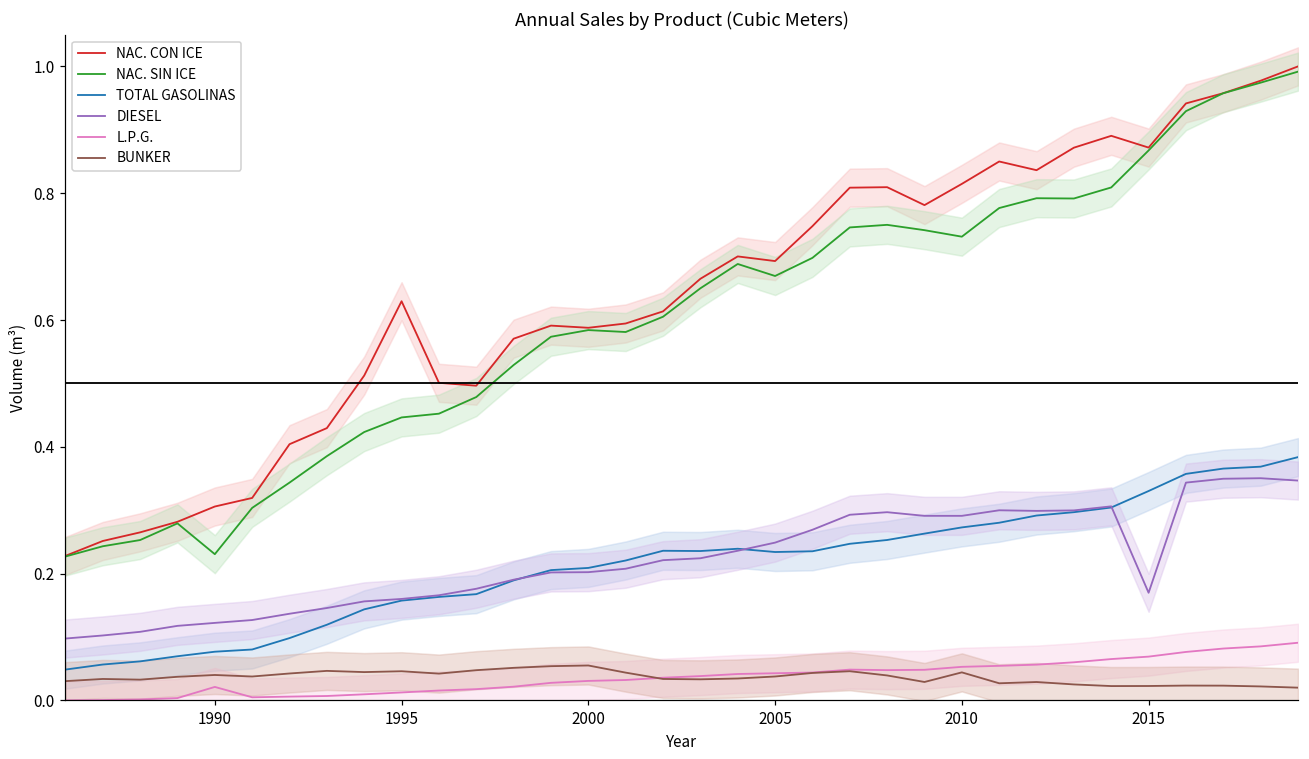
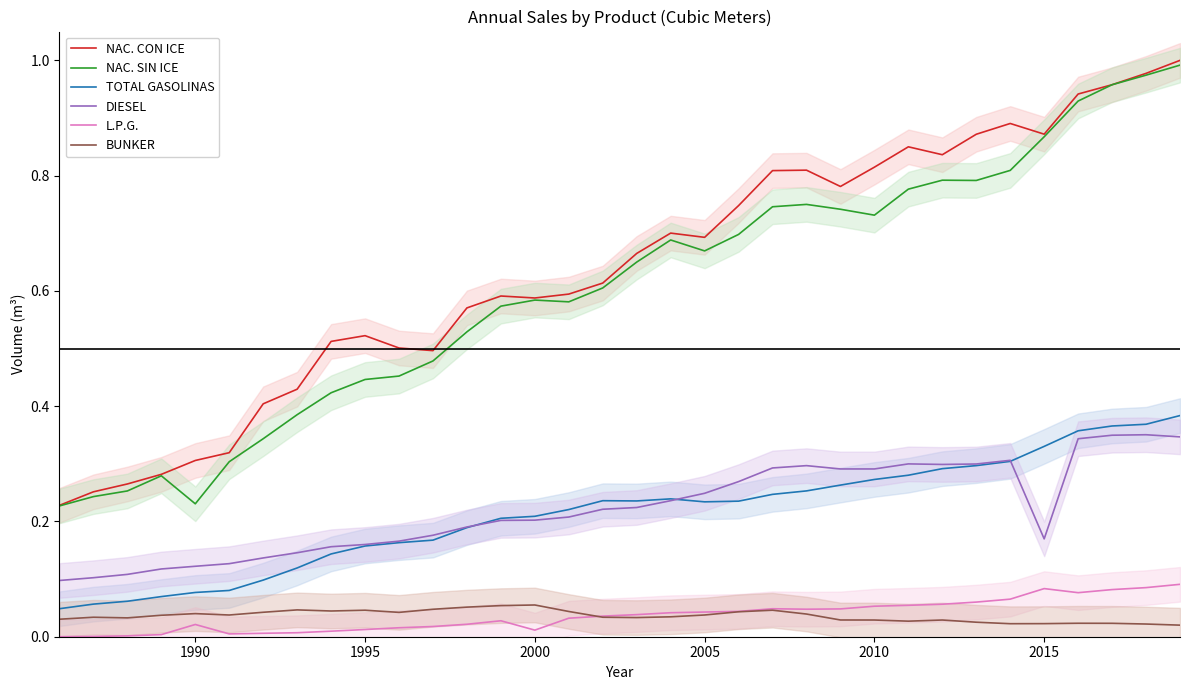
  {
    "NAC. CON ICE": {
      "1990": 0.31,
-     "1995": 0.63,
+     "1995": 0.52,
      "2005": 0.69,
      "2010": 0.81,
      "2015": 0.87
    },
    "NAC. SIN ICE": {
      "1990": 0.23,
      "1995": 0.45,
      "2005": 0.67,
      "2010": 0.73,
      "2015": 0.87
    },
    "TOTAL GASOLINAS": {
      "1990": 0.08,
      "2000": 0.21,
      "2005": 0.23,
      "2010": 0.27,
      "2015": 0.33
    },
    "DIESEL": {
      "1990": 0.12,
      "2000": 0.20,
      "2005": 0.25,
      "2010": 0.29,
      "2015": 0.17
    },
    "L.P.G.": {
      "1990": 0.02,
      "1995": 0.01,
-     "2000": 0.03,
+     "2000": 0.01,
      "2005": 0.04,
      "2010": 0.05,
-     "2015": 0.07
+     "2015": 0.08
    },
    "BUNKER": {
      "1990": 0.04,
      "2000": 0.06,
      "2005": 0.04,
-     "2010": 0.04,
+     "2010": 0.03,
      "2015": 0.02
    }
  }
